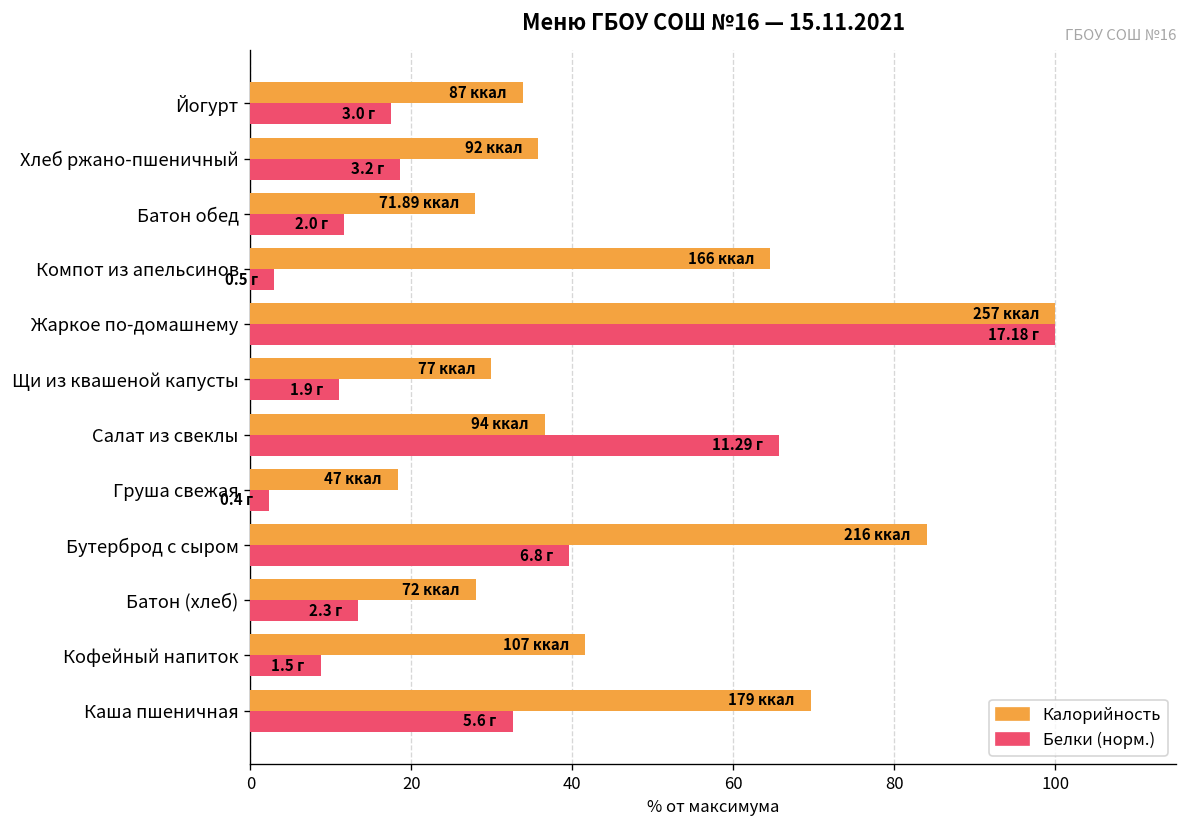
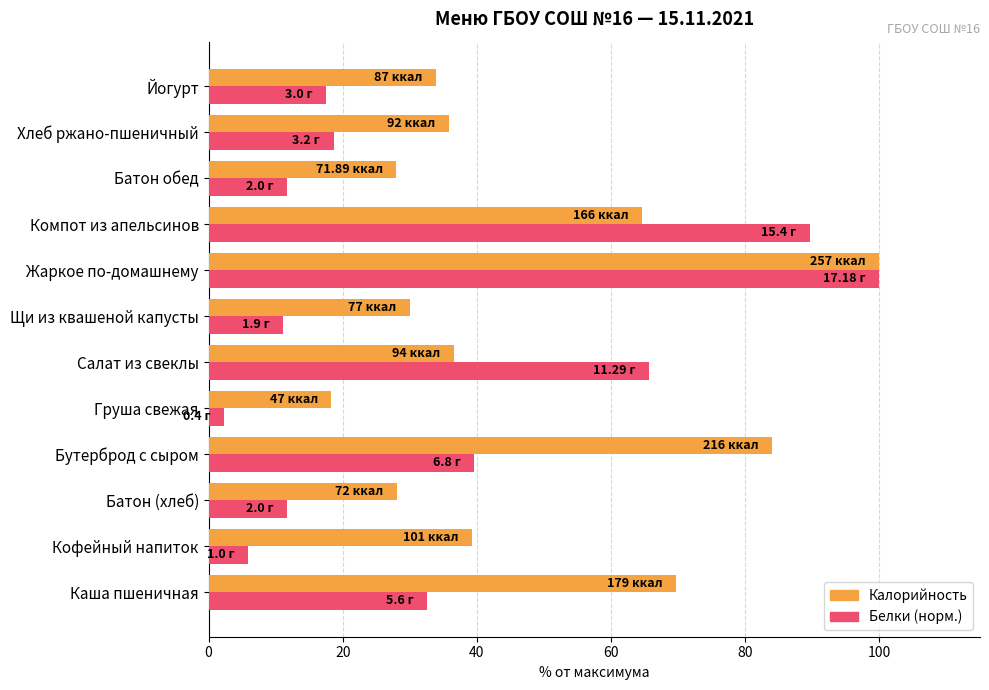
  {
    "Калорийность": {
-     "Кофейный напиток": 107
+     "Кофейный напиток": 101
    },
    "Белки (норм.)": {
-     "Компот из апельсинов": 0.5,
-     "Батон (хлеб)": 2.3,
-     "Кофейный напиток": 1.5
+     "Компот из апельсинов": 15.4,
+     "Батон (хлеб)": 2.0,
+     "Кофейный напиток": 1.0
    }
  }
